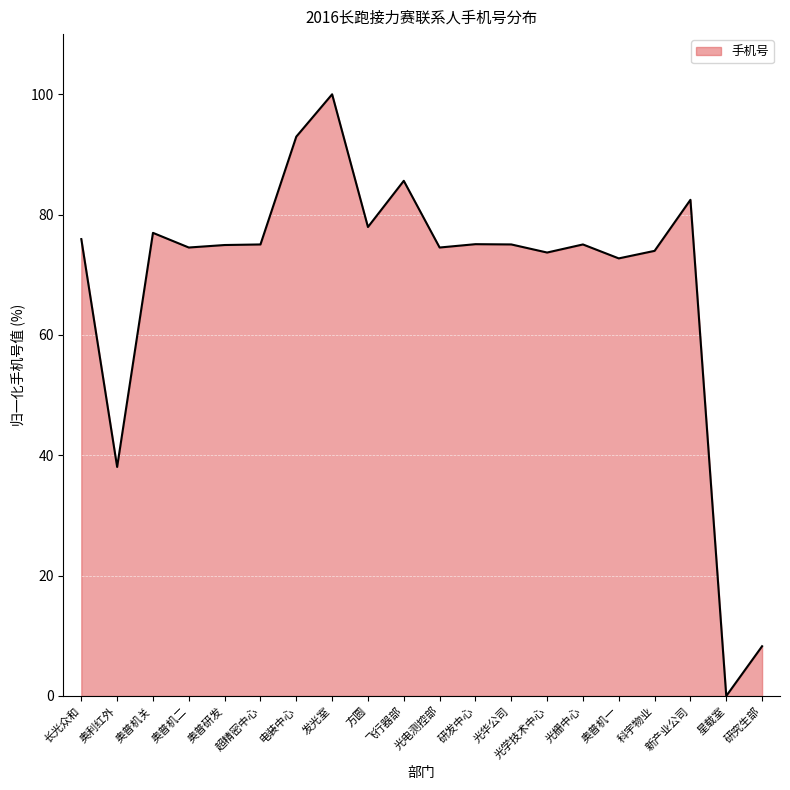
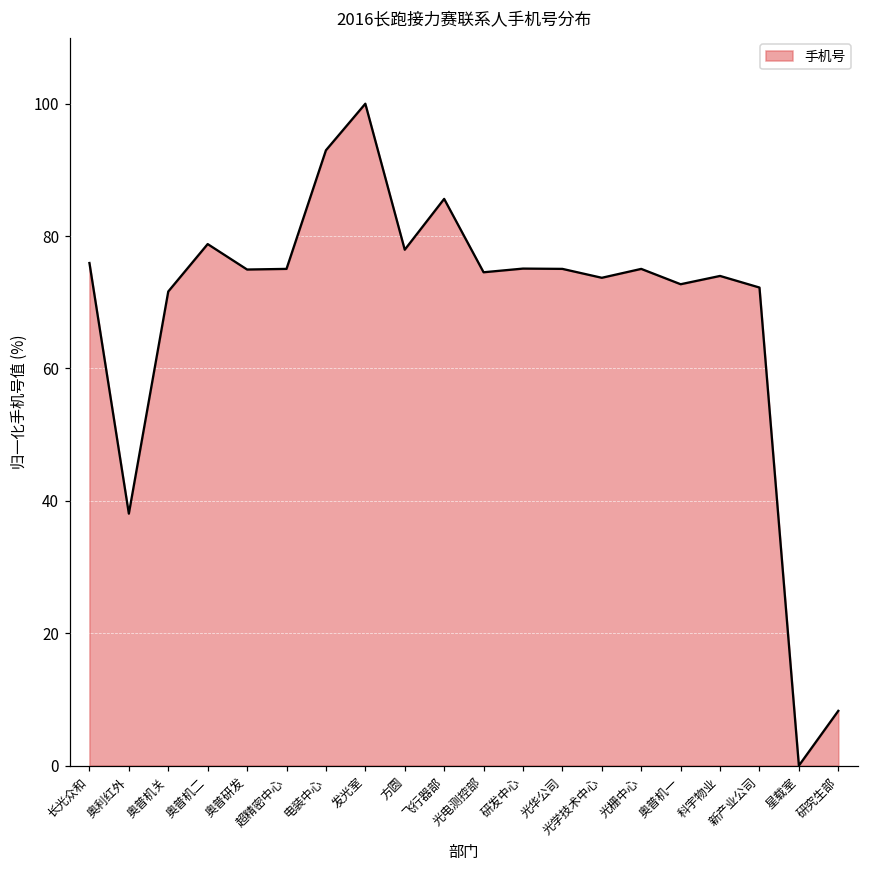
  {
    "长光众和": 76,
    "奥利红外": 38,
-   "奥普机关": 77,
-   "奥普机二": 75,
+   "奥普机关": 72,
+   "奥普机二": 79,
    "奥普研发": 75,
    "超精密中心": 75,
    "电装中心": 93,
    "发光室": 100,
    "方圆": 78,
    "飞行器部": 86,
    "光电测控部": 75,
    "研发中心": 75,
    "光华公司": 75,
    "光学技术中心": 74,
    "光栅中心": 75,
    "奥普机一": 73,
    "科宇物业": 74,
-   "新产业公司": 82,
+   "新产业公司": 72,
    "星载室": 0,
    "研究生部": 8
  }
